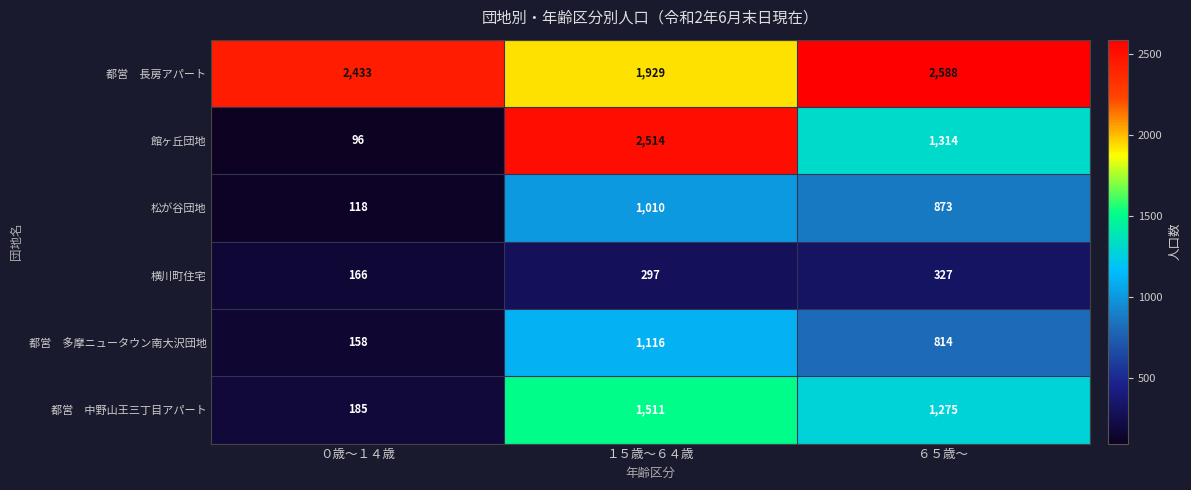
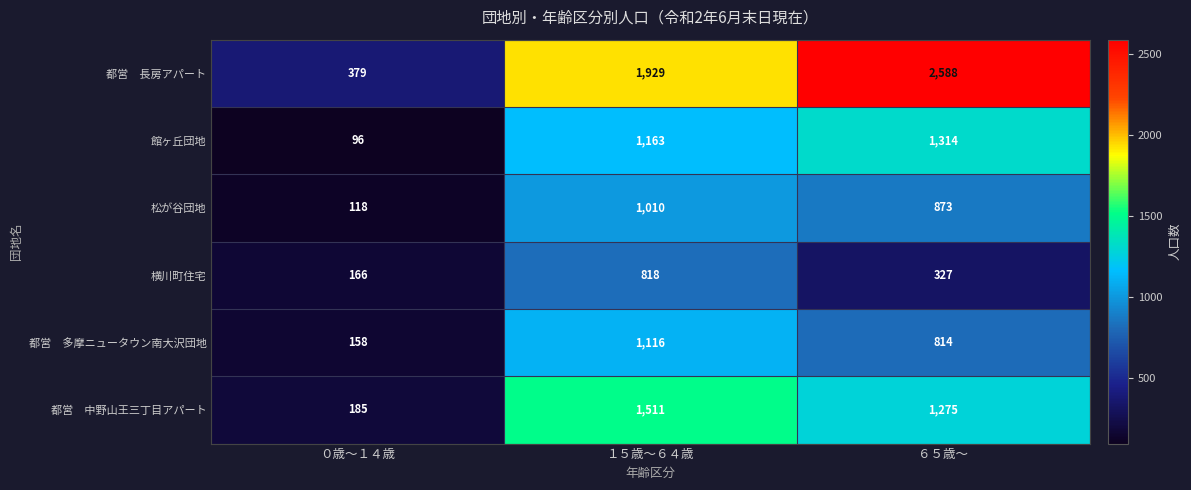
  {
    "都営 長房アパート": {
-     "０歳～１４歳": "2,433",
+     "０歳～１４歳": "379",
      "１５歳～６４歳": "1,929",
      "６５歳～": "2,588"
    },
    "館ヶ丘団地": {
      "０歳～１４歳": "96",
-     "１５歳～６４歳": "2,514",
+     "１５歳～６４歳": "1,163",
      "６５歳～": "1,314"
    },
    "松が谷団地": {
      "０歳～１４歳": "118",
      "１５歳～６４歳": "1,010",
      "６５歳～": "873"
    },
    "横川町住宅": {
      "０歳～１４歳": "166",
-     "１５歳～６４歳": "297",
+     "１５歳～６４歳": "818",
      "６５歳～": "327"
    },
    "都営 多摩ニュータウン南大沢団地": {
      "０歳～１４歳": "158",
      "１５歳～６４歳": "1,116",
      "６５歳～": "814"
    },
    "都営 中野山王三丁目アパート": {
      "０歳～１４歳": "185",
      "１５歳～６４歳": "1,511",
      "６５歳～": "1,275"
    }
  }
